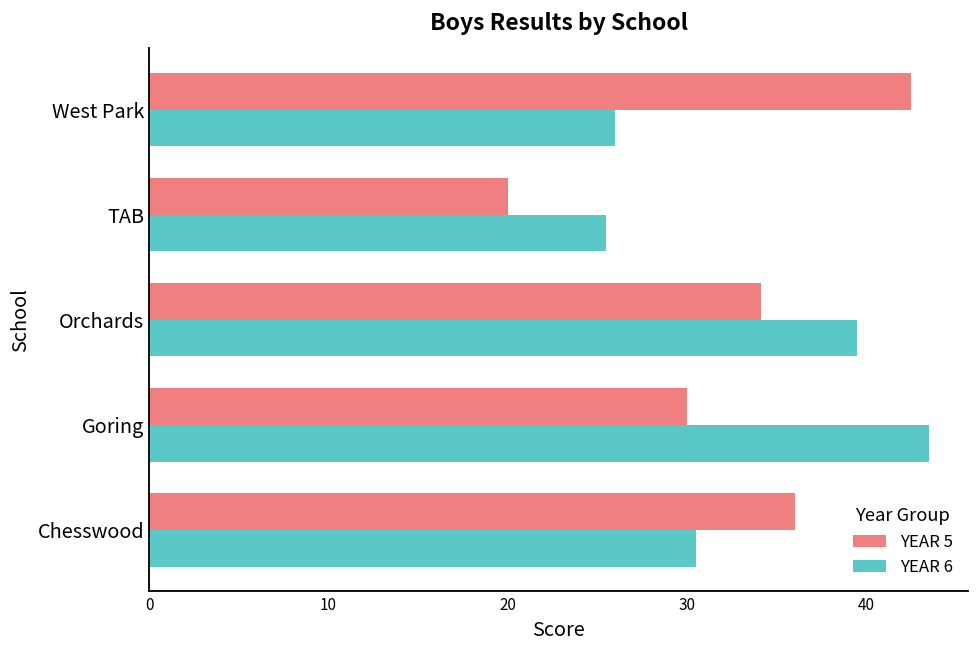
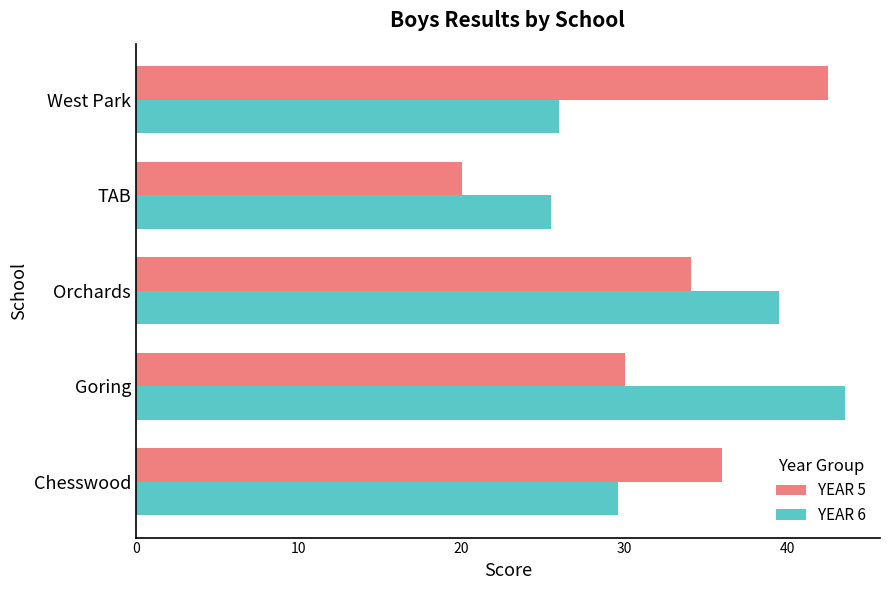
  {
    "YEAR 5": {
      "West Park": 42.5,
      "TAB": 20.0,
      "Orchards": 34.1,
      "Goring": 30.0,
      "Chesswood": 36.0
    },
    "YEAR 6": {
      "West Park": 26.0,
      "TAB": 25.5,
      "Orchards": 39.5,
      "Goring": 43.5,
-     "Chesswood": 30.5
+     "Chesswood": 29.6
    }
  }
